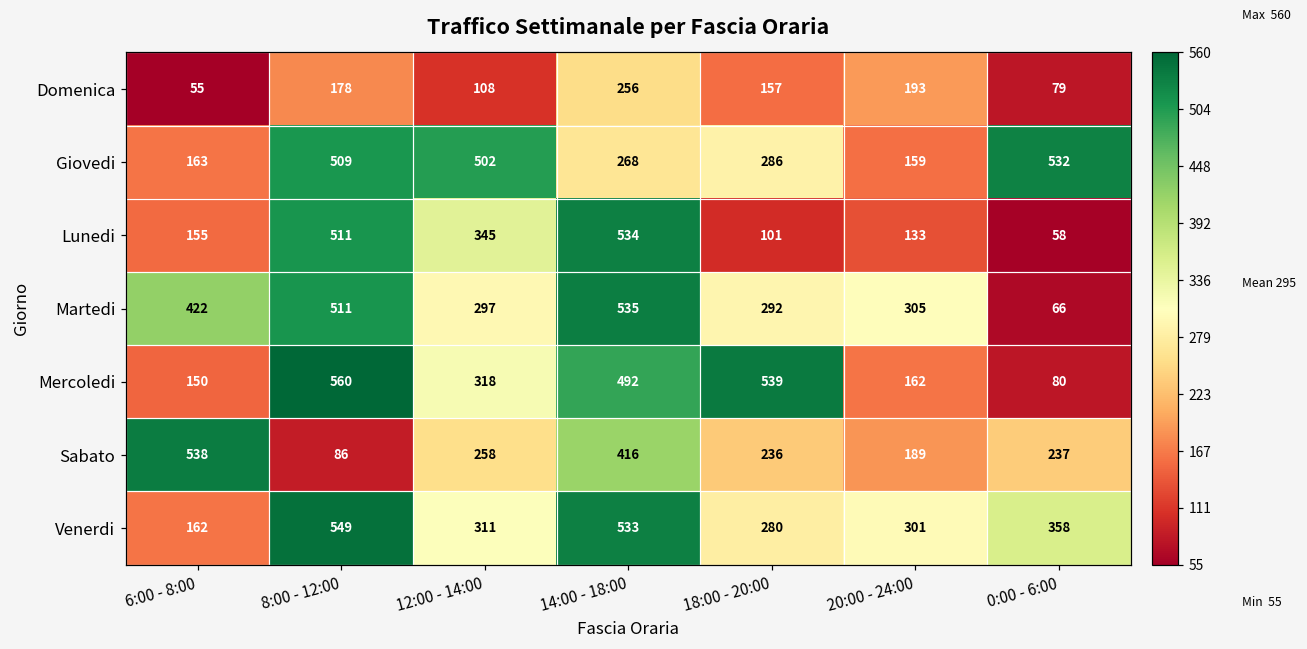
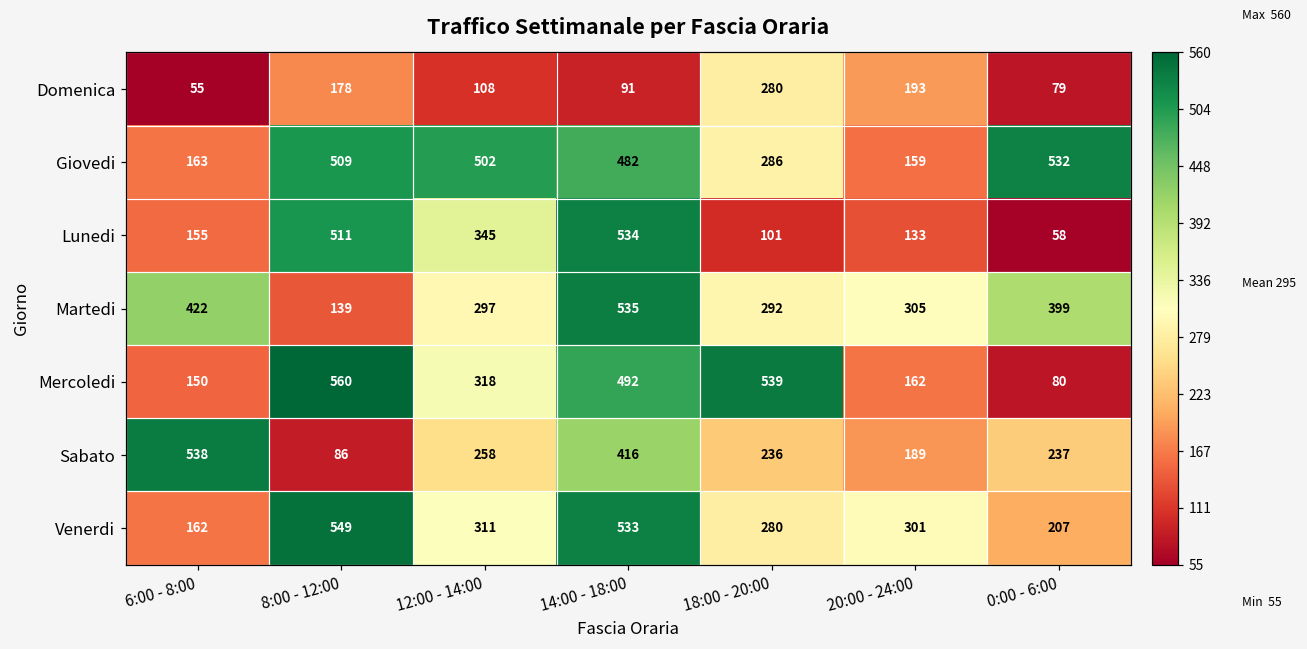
  {
    "Domenica": {
      "6:00 - 8:00": 55,
      "8:00 - 12:00": 178,
      "12:00 - 14:00": 108,
-     "14:00 - 18:00": 256,
-     "18:00 - 20:00": 157,
+     "14:00 - 18:00": 91,
+     "18:00 - 20:00": 280,
      "20:00 - 24:00": 193,
      "0:00 - 6:00": 79
    },
    "Giovedi": {
      "6:00 - 8:00": 163,
      "8:00 - 12:00": 509,
      "12:00 - 14:00": 502,
-     "14:00 - 18:00": 268,
+     "14:00 - 18:00": 482,
      "18:00 - 20:00": 286,
      "20:00 - 24:00": 159,
      "0:00 - 6:00": 532
    },
    "Lunedi": {
      "6:00 - 8:00": 155,
      "8:00 - 12:00": 511,
      "12:00 - 14:00": 345,
      "14:00 - 18:00": 534,
      "18:00 - 20:00": 101,
      "20:00 - 24:00": 133,
      "0:00 - 6:00": 58
    },
    "Martedi": {
      "6:00 - 8:00": 422,
-     "8:00 - 12:00": 511,
+     "8:00 - 12:00": 139,
      "12:00 - 14:00": 297,
      "14:00 - 18:00": 535,
      "18:00 - 20:00": 292,
      "20:00 - 24:00": 305,
-     "0:00 - 6:00": 66
+     "0:00 - 6:00": 399
    },
    "Mercoledi": {
      "6:00 - 8:00": 150,
      "8:00 - 12:00": 560,
      "12:00 - 14:00": 318,
      "14:00 - 18:00": 492,
      "18:00 - 20:00": 539,
      "20:00 - 24:00": 162,
      "0:00 - 6:00": 80
    },
    "Sabato": {
      "6:00 - 8:00": 538,
      "8:00 - 12:00": 86,
      "12:00 - 14:00": 258,
      "14:00 - 18:00": 416,
      "18:00 - 20:00": 236,
      "20:00 - 24:00": 189,
      "0:00 - 6:00": 237
    },
    "Venerdi": {
      "6:00 - 8:00": 162,
      "8:00 - 12:00": 549,
      "12:00 - 14:00": 311,
      "14:00 - 18:00": 533,
      "18:00 - 20:00": 280,
      "20:00 - 24:00": 301,
-     "0:00 - 6:00": 358
+     "0:00 - 6:00": 207
    }
  }
